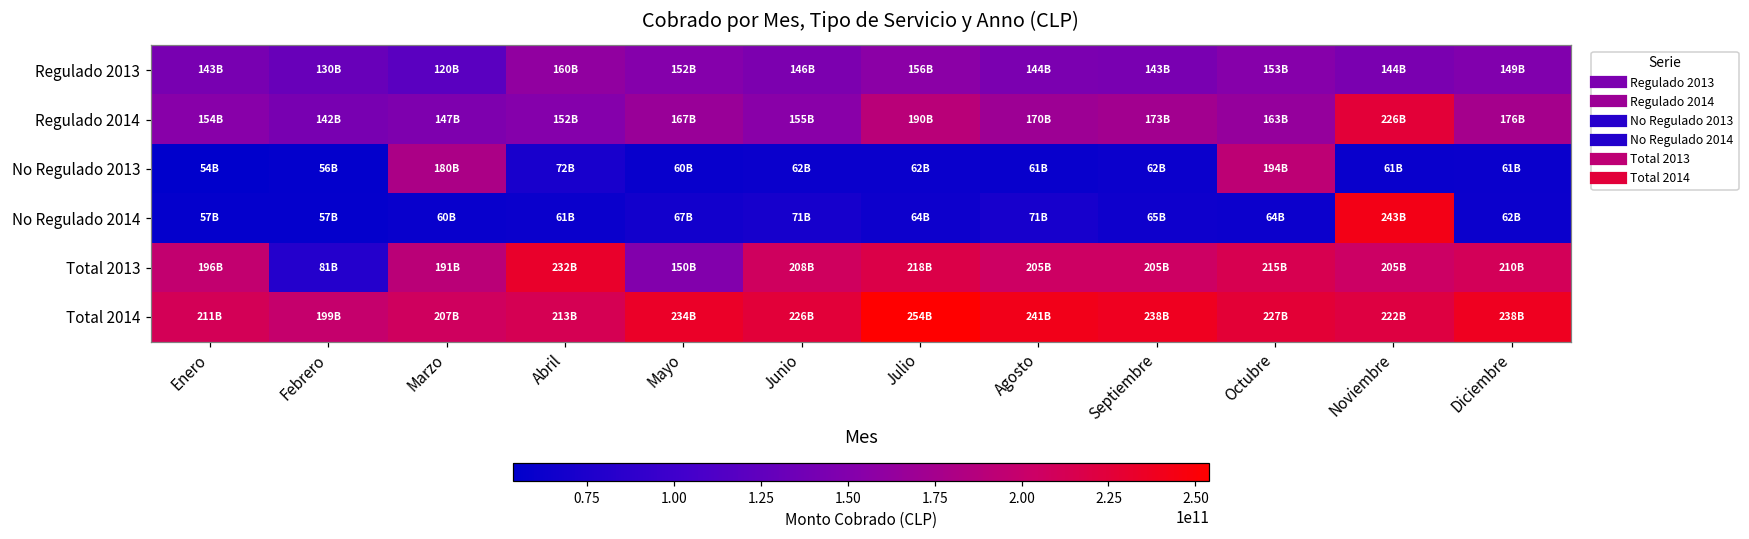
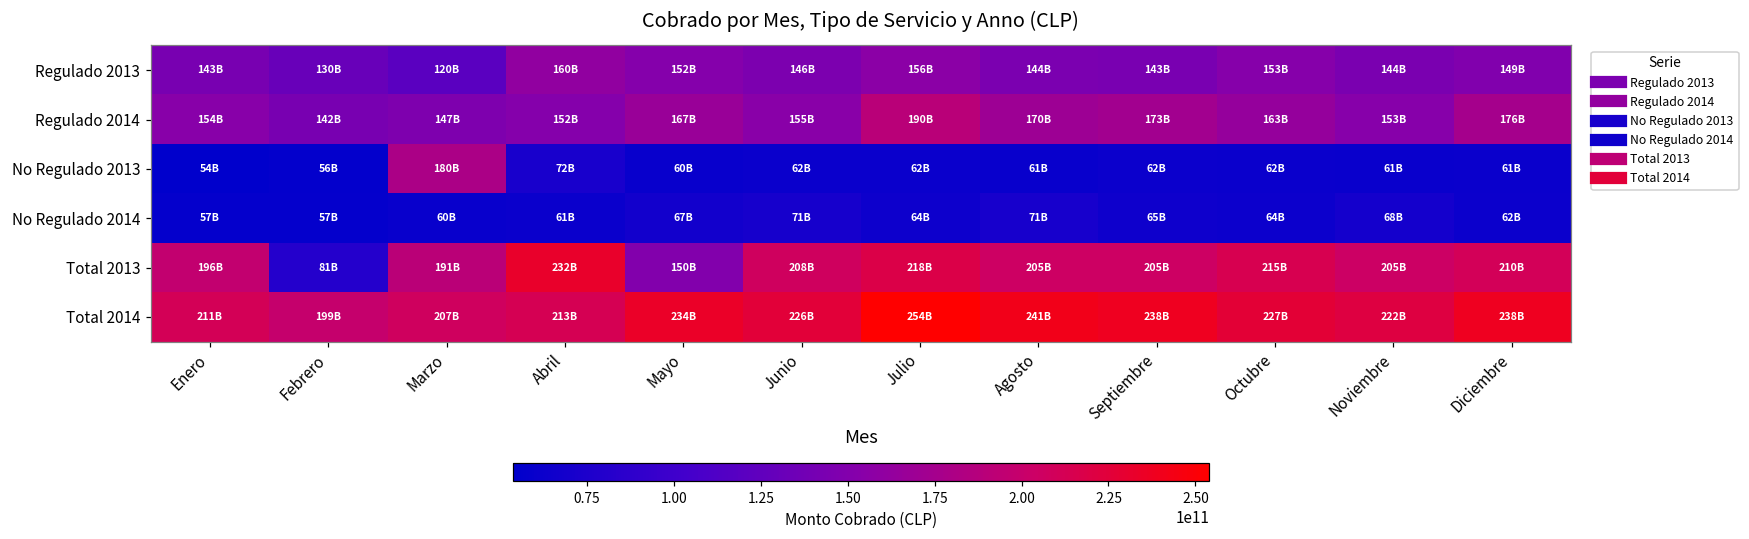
  {
    "Regulado 2013": {
      "Enero": "143B",
      "Febrero": "130B",
      "Marzo": "120B",
      "Abril": "160B",
      "Mayo": "152B",
      "Junio": "146B",
      "Julio": "156B",
      "Agosto": "144B",
      "Septiembre": "143B",
      "Octubre": "153B",
      "Noviembre": "144B",
      "Diciembre": "149B"
    },
    "Regulado 2014": {
      "Enero": "154B",
      "Febrero": "142B",
      "Marzo": "147B",
      "Abril": "152B",
      "Mayo": "167B",
      "Junio": "155B",
      "Julio": "190B",
      "Agosto": "170B",
      "Septiembre": "173B",
      "Octubre": "163B",
-     "Noviembre": "226B",
+     "Noviembre": "153B",
      "Diciembre": "176B"
    },
    "No Regulado 2013": {
      "Enero": "54B",
      "Febrero": "56B",
      "Marzo": "180B",
      "Abril": "72B",
      "Mayo": "60B",
      "Junio": "62B",
      "Julio": "62B",
      "Agosto": "61B",
      "Septiembre": "62B",
-     "Octubre": "194B",
+     "Octubre": "62B",
      "Noviembre": "61B",
      "Diciembre": "61B"
    },
    "No Regulado 2014": {
      "Enero": "57B",
      "Febrero": "57B",
      "Marzo": "60B",
      "Abril": "61B",
      "Mayo": "67B",
      "Junio": "71B",
      "Julio": "64B",
      "Agosto": "71B",
      "Septiembre": "65B",
      "Octubre": "64B",
-     "Noviembre": "243B",
+     "Noviembre": "68B",
      "Diciembre": "62B"
    },
    "Total 2013": {
      "Enero": "196B",
      "Febrero": "81B",
      "Marzo": "191B",
      "Abril": "232B",
      "Mayo": "150B",
      "Junio": "208B",
      "Julio": "218B",
      "Agosto": "205B",
      "Septiembre": "205B",
      "Octubre": "215B",
      "Noviembre": "205B",
      "Diciembre": "210B"
    },
    "Total 2014": {
      "Enero": "211B",
      "Febrero": "199B",
      "Marzo": "207B",
      "Abril": "213B",
      "Mayo": "234B",
      "Junio": "226B",
      "Julio": "254B",
      "Agosto": "241B",
      "Septiembre": "238B",
      "Octubre": "227B",
      "Noviembre": "222B",
      "Diciembre": "238B"
    }
  }
